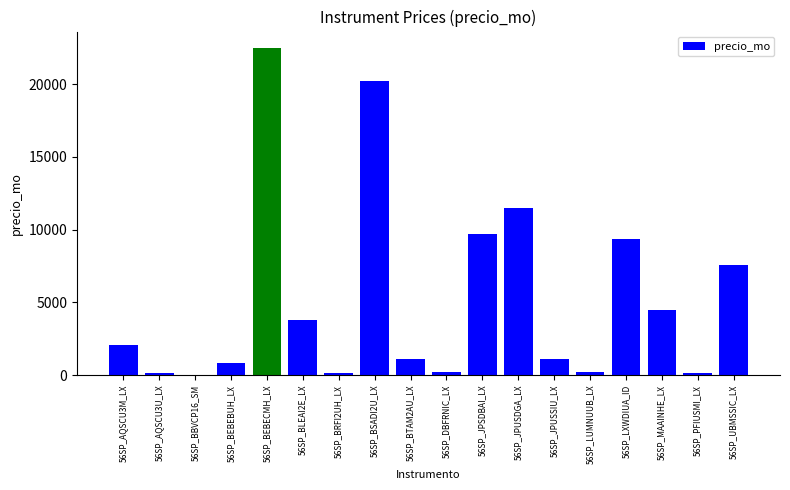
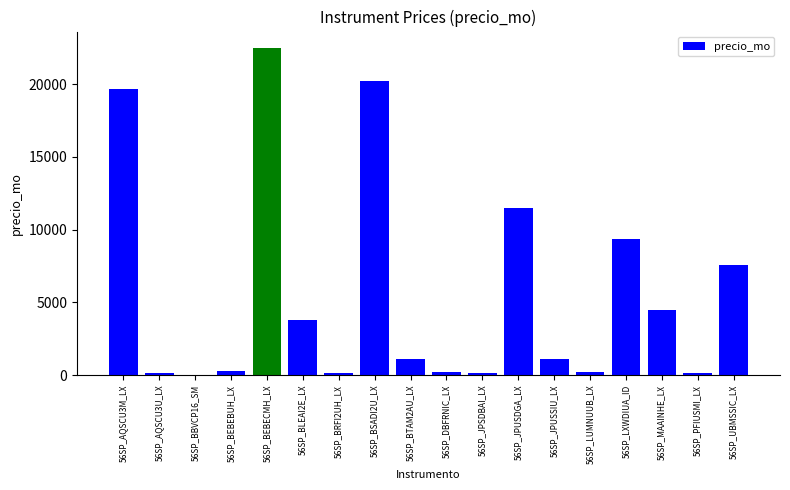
  {
-   "56SP_AQSCU3M_LX": 2100,
-   "56SP_BEBEBUH_LX": 900,
+   "56SP_AQSCU3M_LX": 19700,
+   "56SP_BEBEBUH_LX": 300,
    "56SP_BEBECMH_LX": 22500,
    "56SP_BLEAI2E_LX": 3800,
    "56SP_BSADI2U_LX": 20200,
    "56SP_BTAM2AU_LX": 1100,
    "56SP_DBFRNIC_LX": 200,
-   "56SP_JPSDBAI_LX": 9700,
+   "56SP_JPSDBAI_LX": 100,
    "56SP_JPUSDGA_LX": 11500,
    "56SP_JPUSSIU_LX": 1100,
    "56SP_LUMNUUB_LX": 200,
    "56SP_LXWDIUA_ID": 9300,
    "56SP_MAAINHE_LX": 4500,
    "56SP_UBMSSIC_LX": 7500
  }
